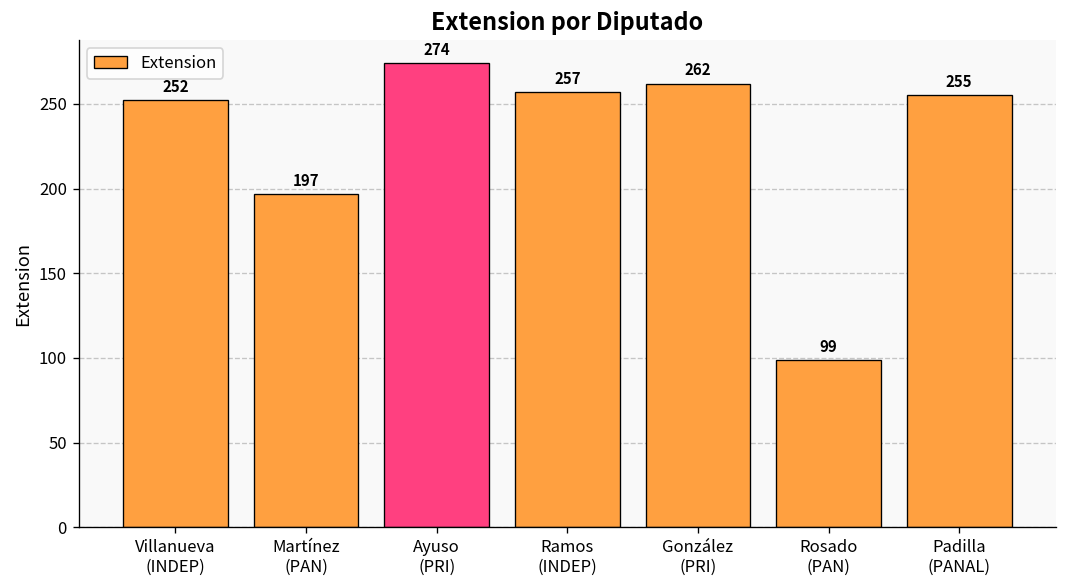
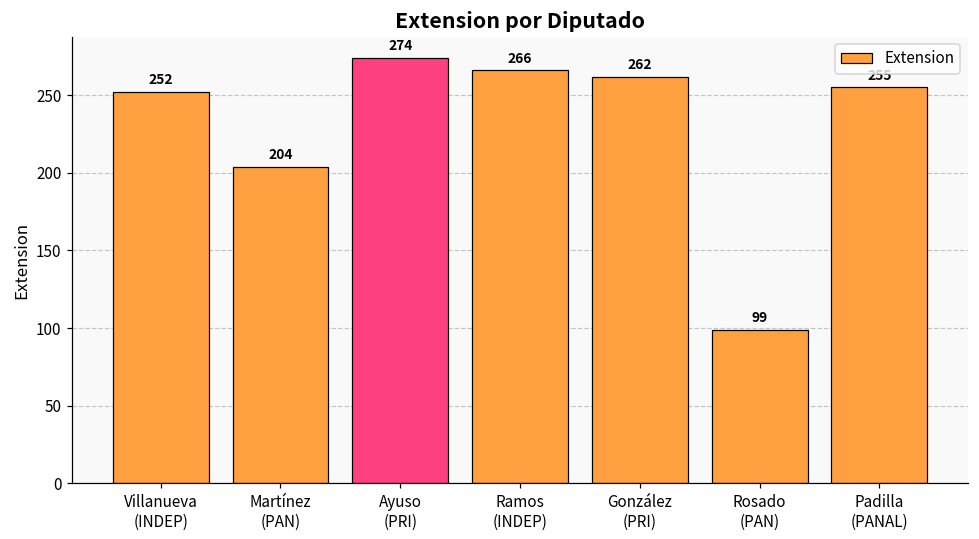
  {
    "Villanueva (INDEP)": 252,
-   "Martínez (PAN)": 197,
+   "Martínez (PAN)": 204,
    "Ayuso (PRI)": 274,
-   "Ramos (INDEP)": 257,
+   "Ramos (INDEP)": 266,
    "González (PRI)": 262,
    "Rosado (PAN)": 99,
    "Padilla (PANAL)": 255
  }
